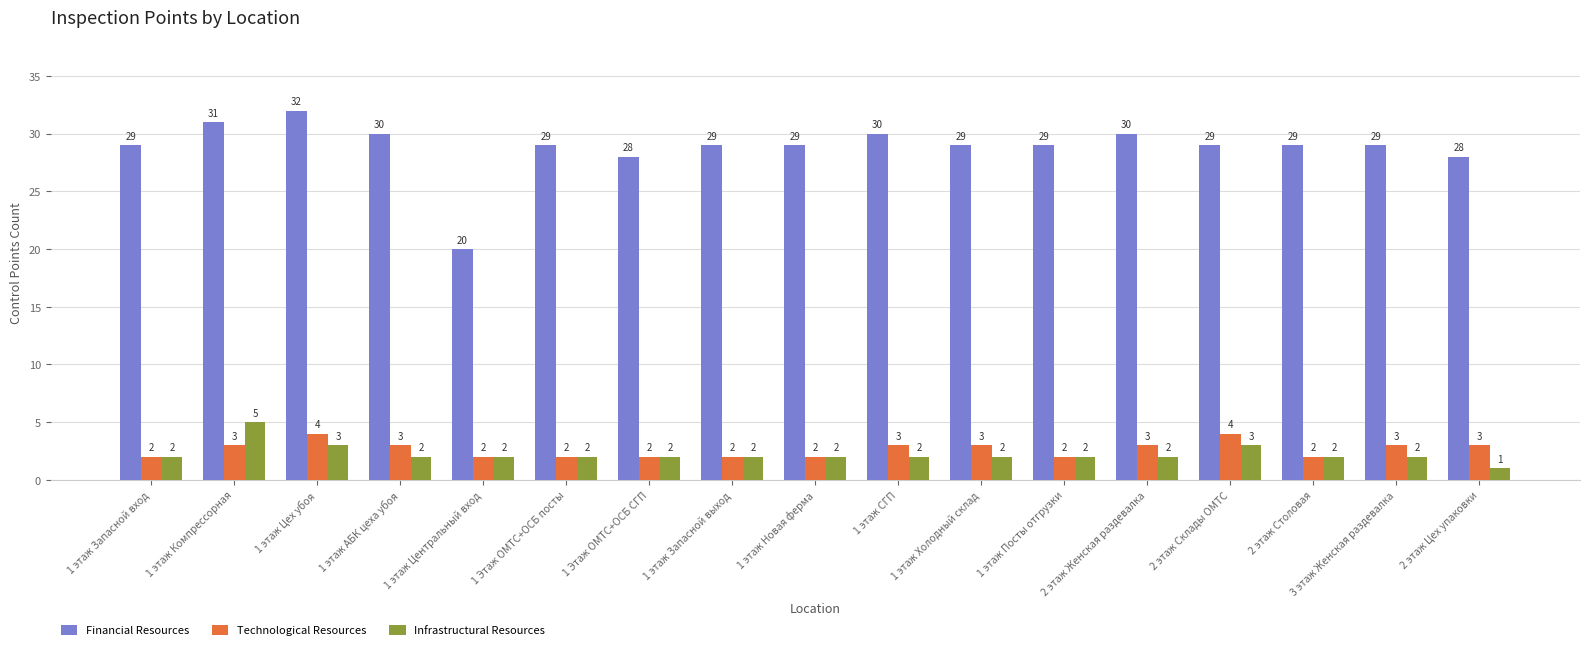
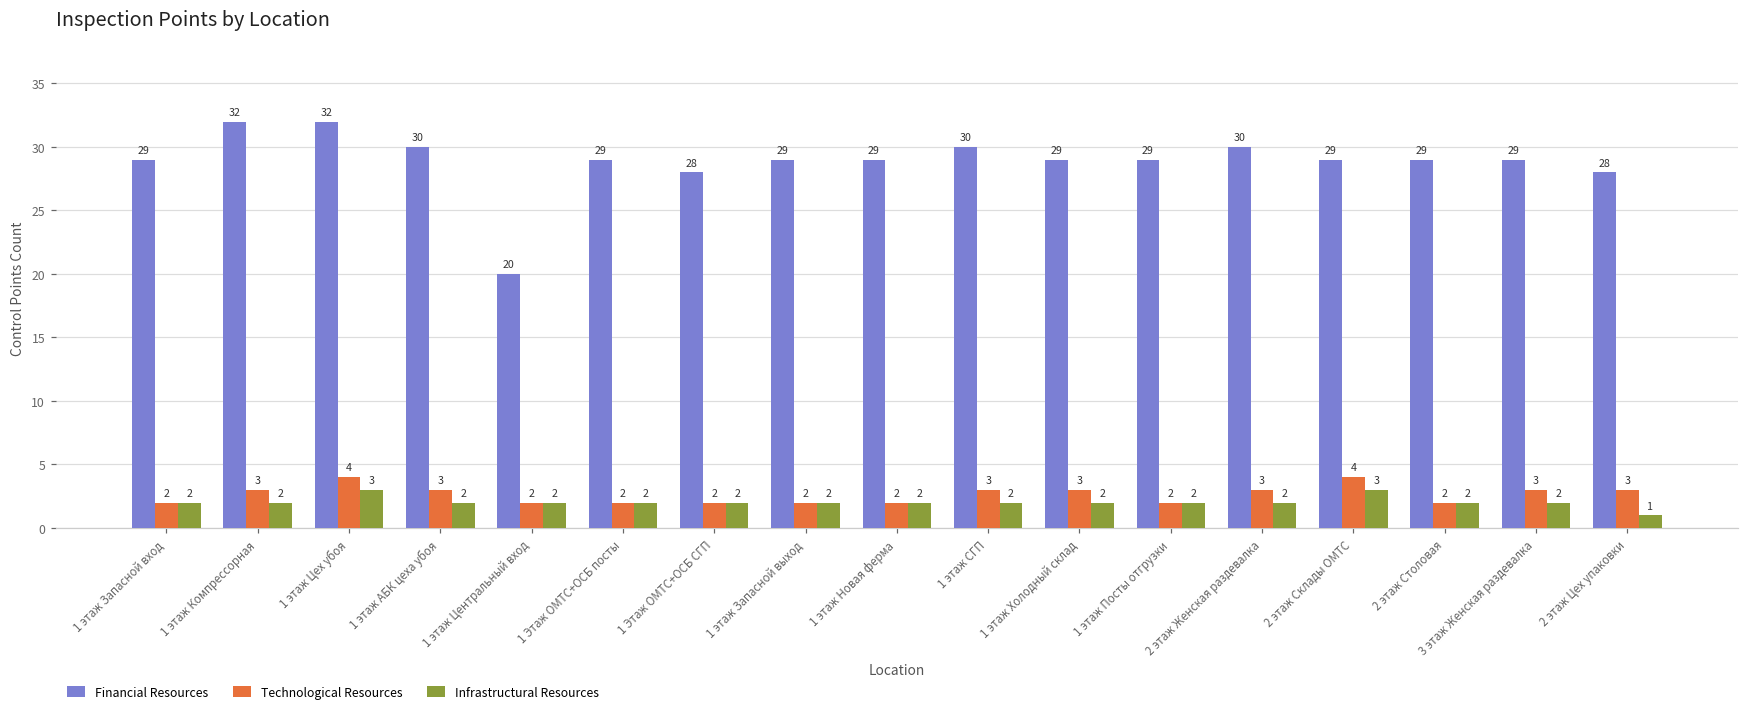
  {
    "Financial Resources": {
      "1 этаж Запасной вход": 29,
-     "1 этаж Компрессорная": 31,
+     "1 этаж Компрессорная": 32,
      "1 этаж Цех убоя": 32,
      "1 этаж АБК цеха убоя": 30,
      "1 этаж Центральный вход": 20,
      "1 Этаж ОМТС+ОСБ посты": 29,
      "1 Этаж ОМТС+ОСБ СГП": 28,
      "1 этаж Запасной выход": 29,
      "1 этаж Новая ферма": 29,
      "1 этаж СГП": 30,
      "1 этаж Холодный склад": 29,
      "1 этаж Посты отгрузки": 29,
      "2 этаж Женская раздевалка": 30,
      "2 этаж Склады ОМТС": 29,
      "2 этаж Столовая": 29,
      "3 этаж Женская раздевалка": 29,
      "2 этаж Цех упаковки": 28
    },
    "Technological Resources": {
      "1 этаж Запасной вход": 2,
      "1 этаж Компрессорная": 3,
      "1 этаж Цех убоя": 4,
      "1 этаж АБК цеха убоя": 3,
      "1 этаж Центральный вход": 2,
      "1 Этаж ОМТС+ОСБ посты": 2,
      "1 Этаж ОМТС+ОСБ СГП": 2,
      "1 этаж Запасной выход": 2,
      "1 этаж Новая ферма": 2,
      "1 этаж СГП": 3,
      "1 этаж Холодный склад": 3,
      "1 этаж Посты отгрузки": 2,
      "2 этаж Женская раздевалка": 3,
      "2 этаж Склады ОМТС": 4,
      "2 этаж Столовая": 2,
      "3 этаж Женская раздевалка": 3,
      "2 этаж Цех упаковки": 3
    },
    "Infrastructural Resources": {
      "1 этаж Запасной вход": 2,
-     "1 этаж Компрессорная": 5,
+     "1 этаж Компрессорная": 2,
      "1 этаж Цех убоя": 3,
      "1 этаж АБК цеха убоя": 2,
      "1 этаж Центральный вход": 2,
      "1 Этаж ОМТС+ОСБ посты": 2,
      "1 Этаж ОМТС+ОСБ СГП": 2,
      "1 этаж Запасной выход": 2,
      "1 этаж Новая ферма": 2,
      "1 этаж СГП": 2,
      "1 этаж Холодный склад": 2,
      "1 этаж Посты отгрузки": 2,
      "2 этаж Женская раздевалка": 2,
      "2 этаж Склады ОМТС": 3,
      "2 этаж Столовая": 2,
      "3 этаж Женская раздевалка": 2,
      "2 этаж Цех упаковки": 1
    }
  }
